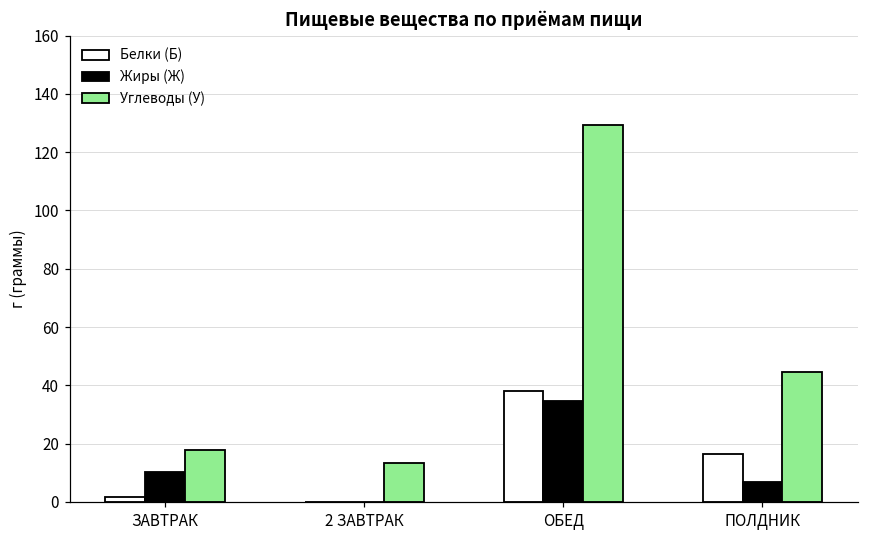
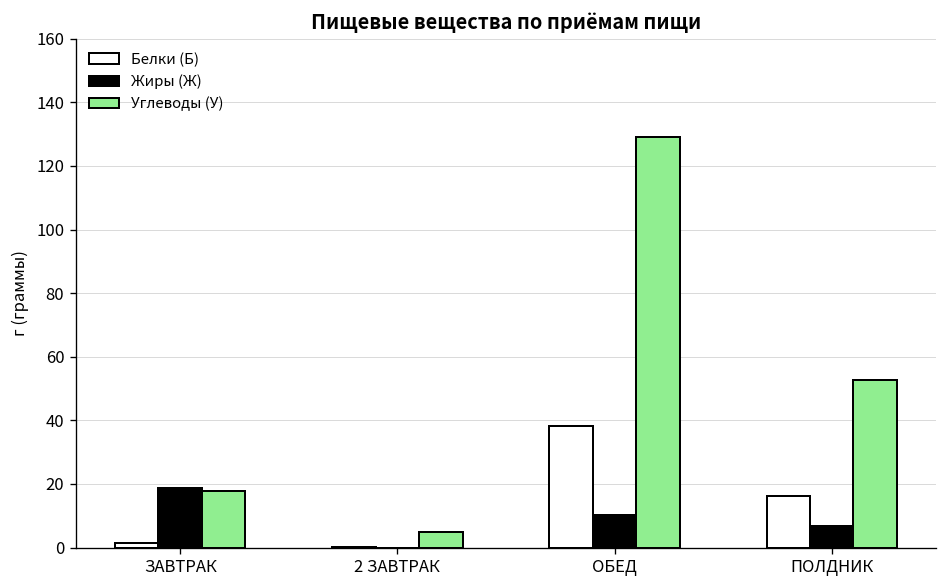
  {
    "Белки (Б)": {
      "ЗАВТРАК": 2,
      "ОБЕД": 38,
      "ПОЛДНИК": 16
    },
    "Жиры (Ж)": {
-     "ЗАВТРАК": 10,
+     "ЗАВТРАК": 19,
      "2 ЗАВТРАК": 0,
-     "ОБЕД": 34,
+     "ОБЕД": 10,
      "ПОЛДНИК": 7
    },
    "Углеводы (У)": {
      "ЗАВТРАК": 18,
-     "2 ЗАВТРАК": 14,
+     "2 ЗАВТРАК": 5,
      "ОБЕД": 129,
-     "ПОЛДНИК": 44
+     "ПОЛДНИК": 53
    }
  }
